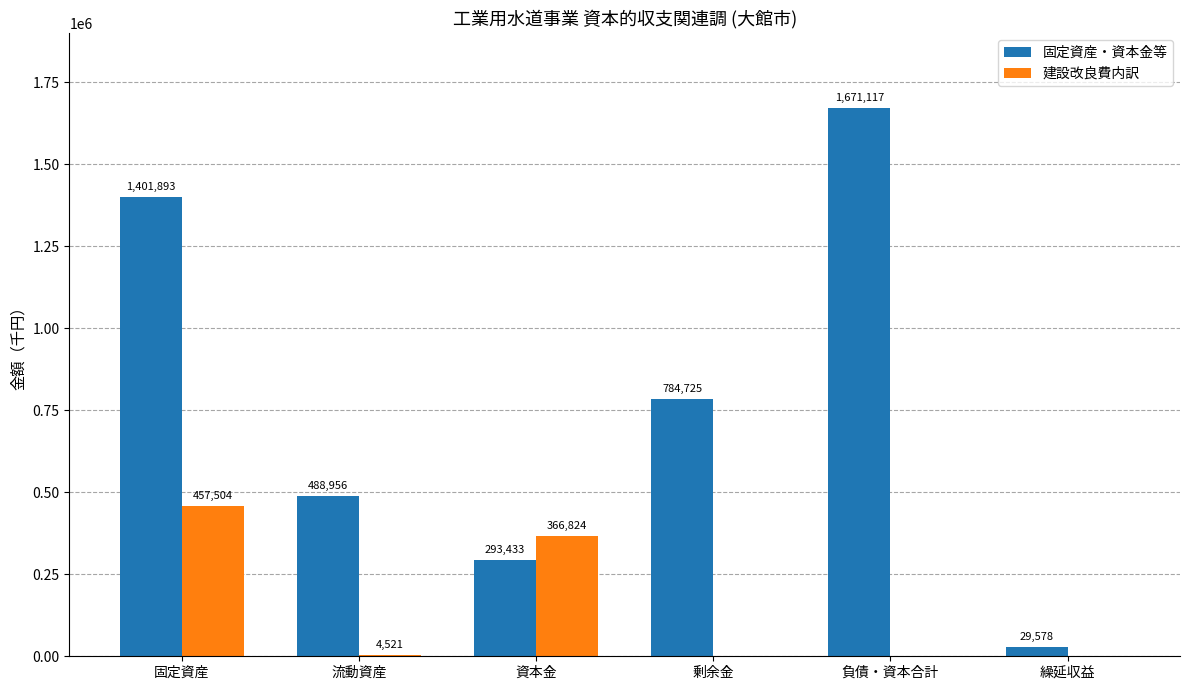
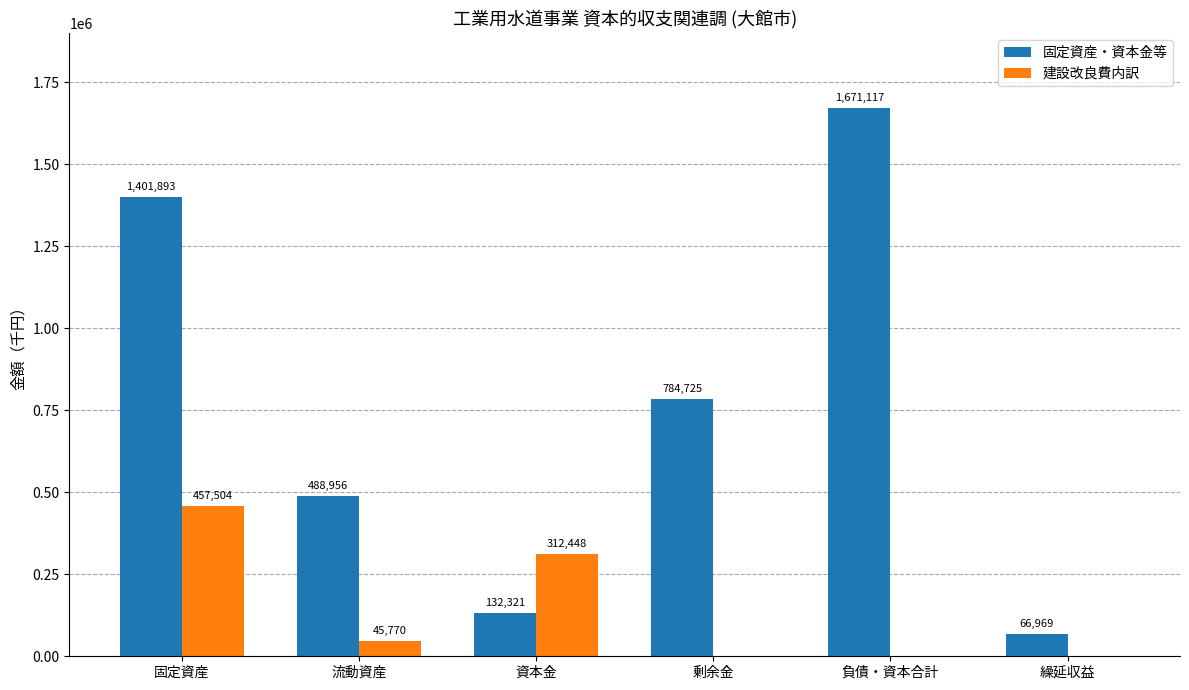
  {
    "固定資産・資本金等": {
      "固定資産": "1,401,893",
      "流動資産": "488,956",
-     "資本金": "293,433",
+     "資本金": "132,321",
      "剰余金": "784,725",
      "負債・資本合計": "1,671,117",
-     "繰延収益": "29,578"
+     "繰延収益": "66,969"
    },
    "建設改良費内訳": {
      "固定資産": "457,504",
-     "流動資産": "4,521",
-     "資本金": "366,824"
+     "流動資産": "45,770",
+     "資本金": "312,448"
    }
  }
